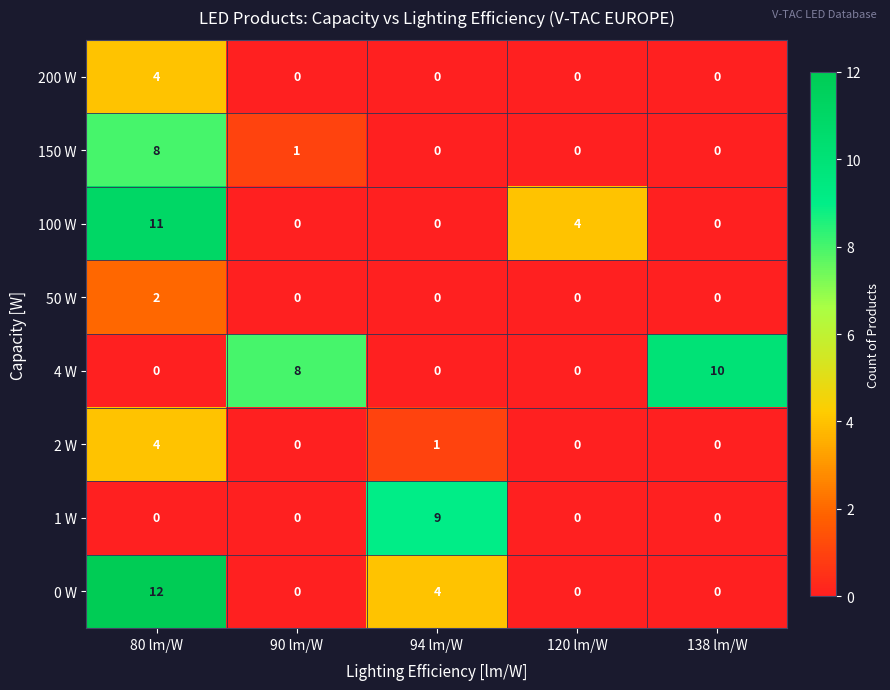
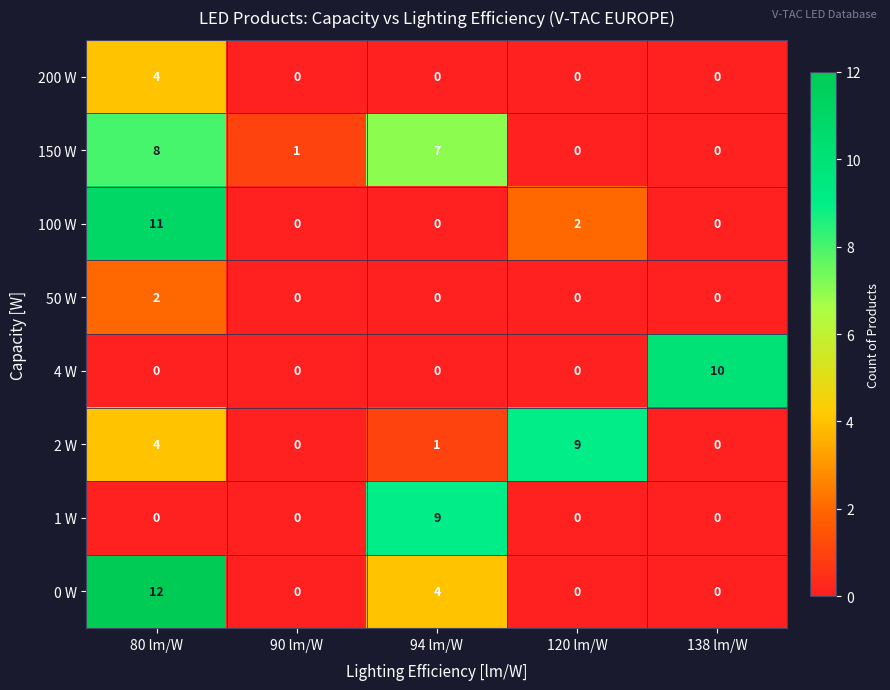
  {
    "200 W": {
      "80 lm/W": 4,
      "90 lm/W": 0,
      "94 lm/W": 0,
      "120 lm/W": 0,
      "138 lm/W": 0
    },
    "150 W": {
      "80 lm/W": 8,
      "90 lm/W": 1,
-     "94 lm/W": 0,
+     "94 lm/W": 7,
      "120 lm/W": 0,
      "138 lm/W": 0
    },
    "100 W": {
      "80 lm/W": 11,
      "90 lm/W": 0,
      "94 lm/W": 0,
-     "120 lm/W": 4,
+     "120 lm/W": 2,
      "138 lm/W": 0
    },
    "50 W": {
      "80 lm/W": 2,
      "90 lm/W": 0,
      "94 lm/W": 0,
      "120 lm/W": 0,
      "138 lm/W": 0
    },
    "4 W": {
      "80 lm/W": 0,
-     "90 lm/W": 8,
+     "90 lm/W": 0,
      "94 lm/W": 0,
      "120 lm/W": 0,
      "138 lm/W": 10
    },
    "2 W": {
      "80 lm/W": 4,
      "90 lm/W": 0,
      "94 lm/W": 1,
-     "120 lm/W": 0,
+     "120 lm/W": 9,
      "138 lm/W": 0
    },
    "1 W": {
      "80 lm/W": 0,
      "90 lm/W": 0,
      "94 lm/W": 9,
      "120 lm/W": 0,
      "138 lm/W": 0
    },
    "0 W": {
      "80 lm/W": 12,
      "90 lm/W": 0,
      "94 lm/W": 4,
      "120 lm/W": 0,
      "138 lm/W": 0
    }
  }
